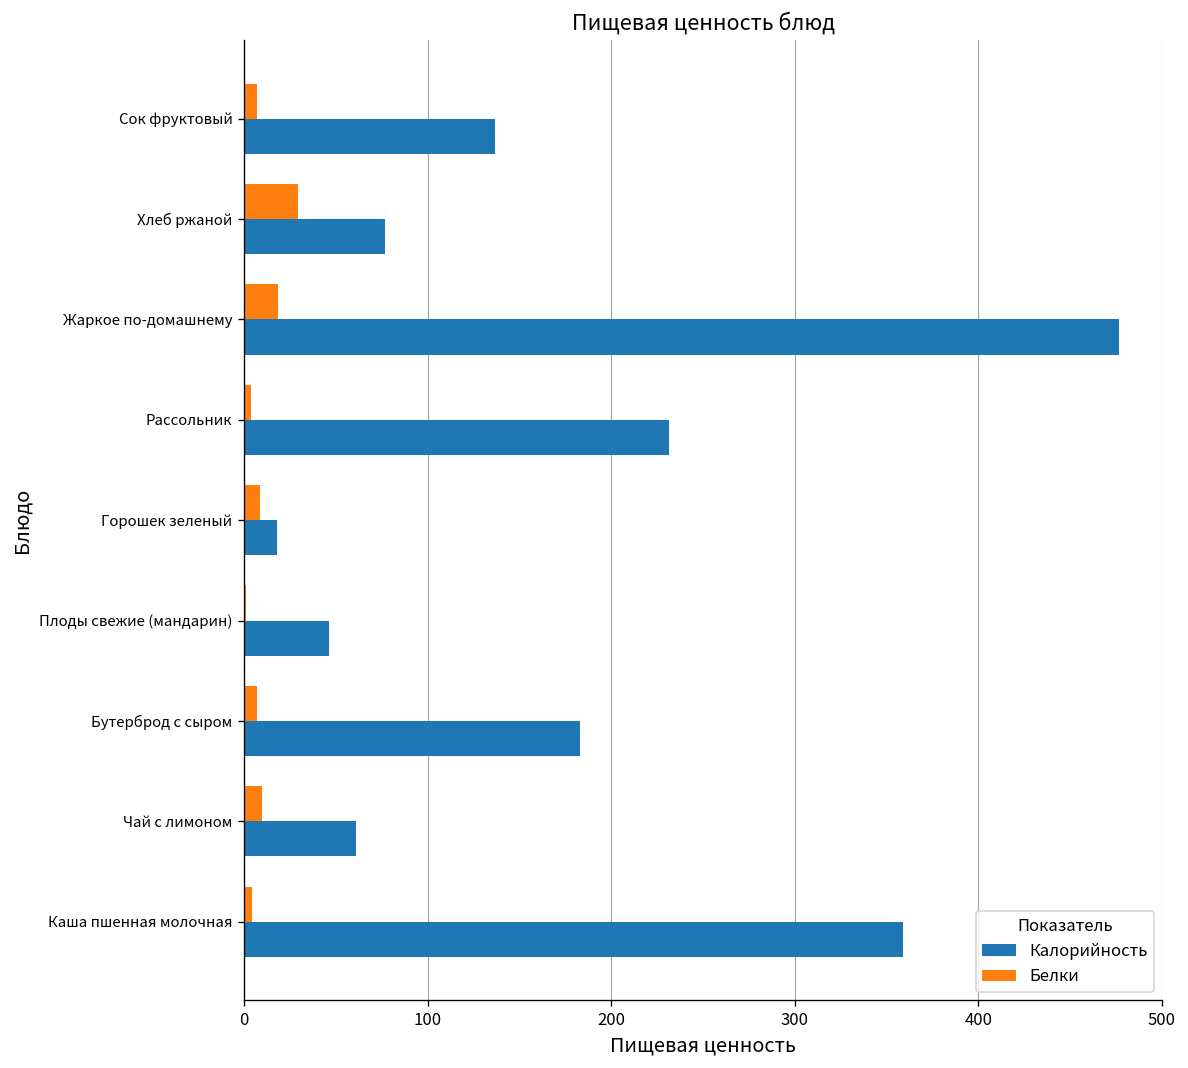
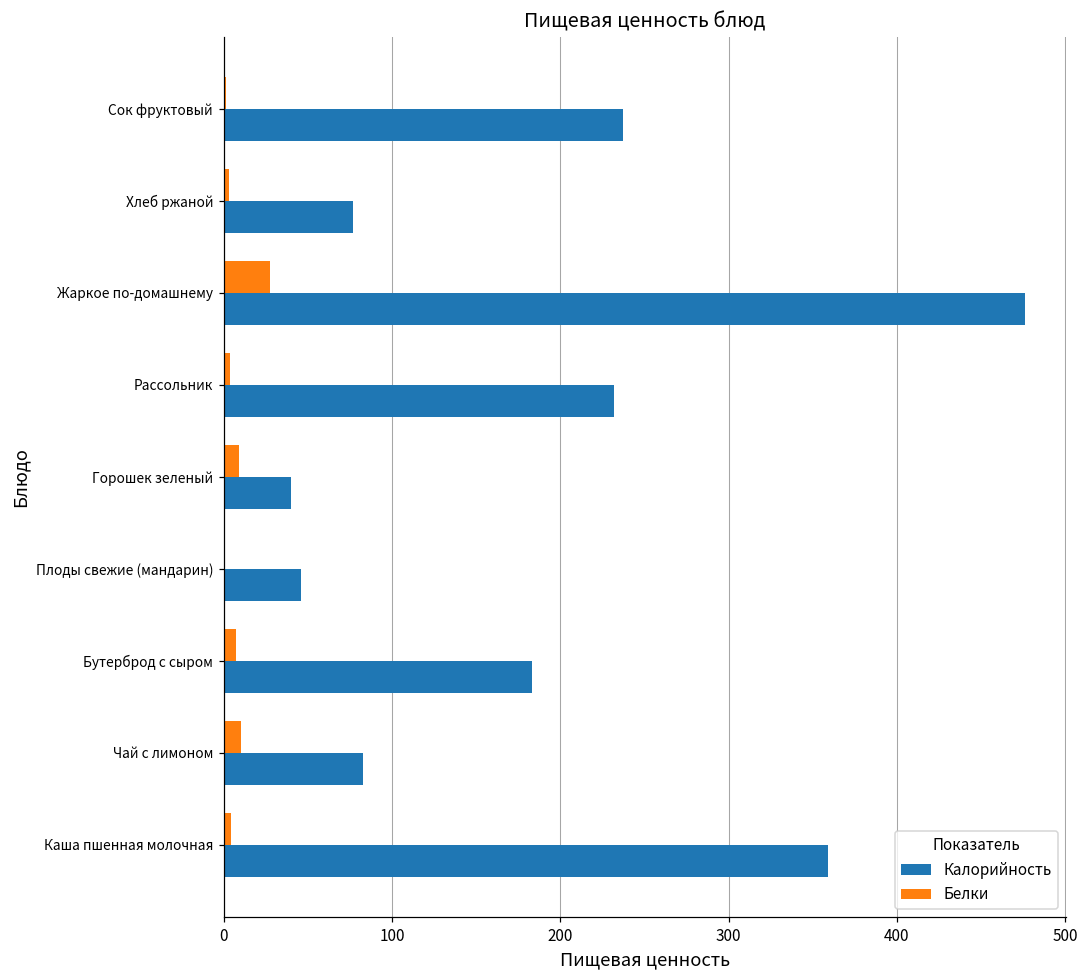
  {
    "Калорийность": {
-     "Сок фруктовый": 137,
+     "Сок фруктовый": 237,
      "Хлеб ржаной": 77,
      "Жаркое по-домашнему": 476,
      "Рассольник": 232,
-     "Горошек зеленый": 18,
+     "Горошек зеленый": 40,
      "Плоды свежие (мандарин)": 46,
      "Бутерброд с сыром": 183,
-     "Чай с лимоном": 61,
+     "Чай с лимоном": 83,
      "Каша пшенная молочная": 359
    },
    "Белки": {
-     "Сок фруктовый": 7,
-     "Хлеб ржаной": 30,
-     "Жаркое по-домашнему": 18,
+     "Сок фруктовый": 1,
+     "Хлеб ржаной": 3,
+     "Жаркое по-домашнему": 27,
      "Рассольник": 4,
      "Горошек зеленый": 9,
      "Бутерброд с сыром": 7,
      "Чай с лимоном": 10,
      "Каша пшенная молочная": 4
    }
  }
